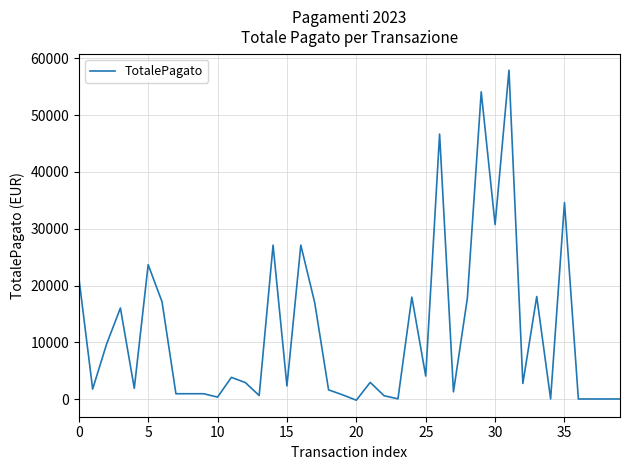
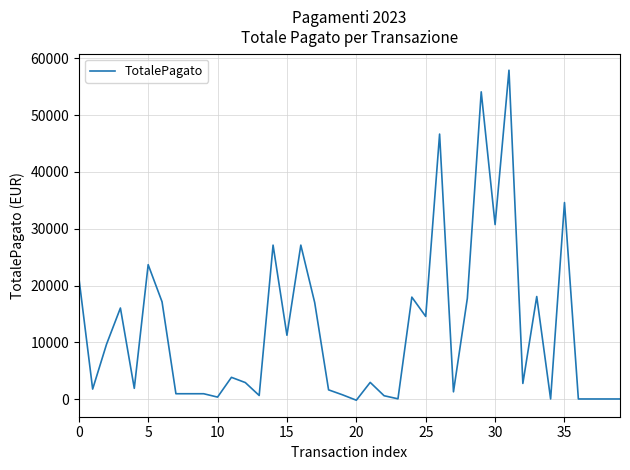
  {
    "0": 21000,
    "5": 24000,
    "10": 0,
-   "15": 2000,
+   "15": 11000,
    "20": 0,
-   "25": 4000,
+   "25": 15000,
    "30": 31000,
    "35": 35000
  }
